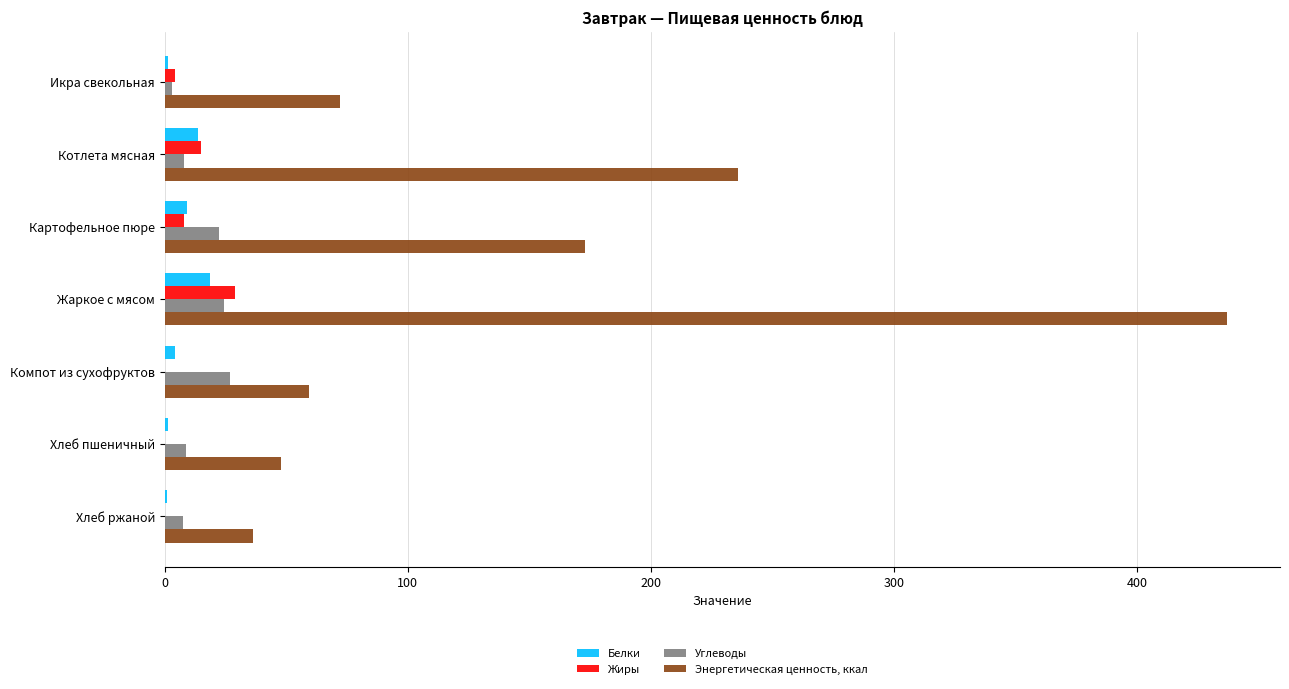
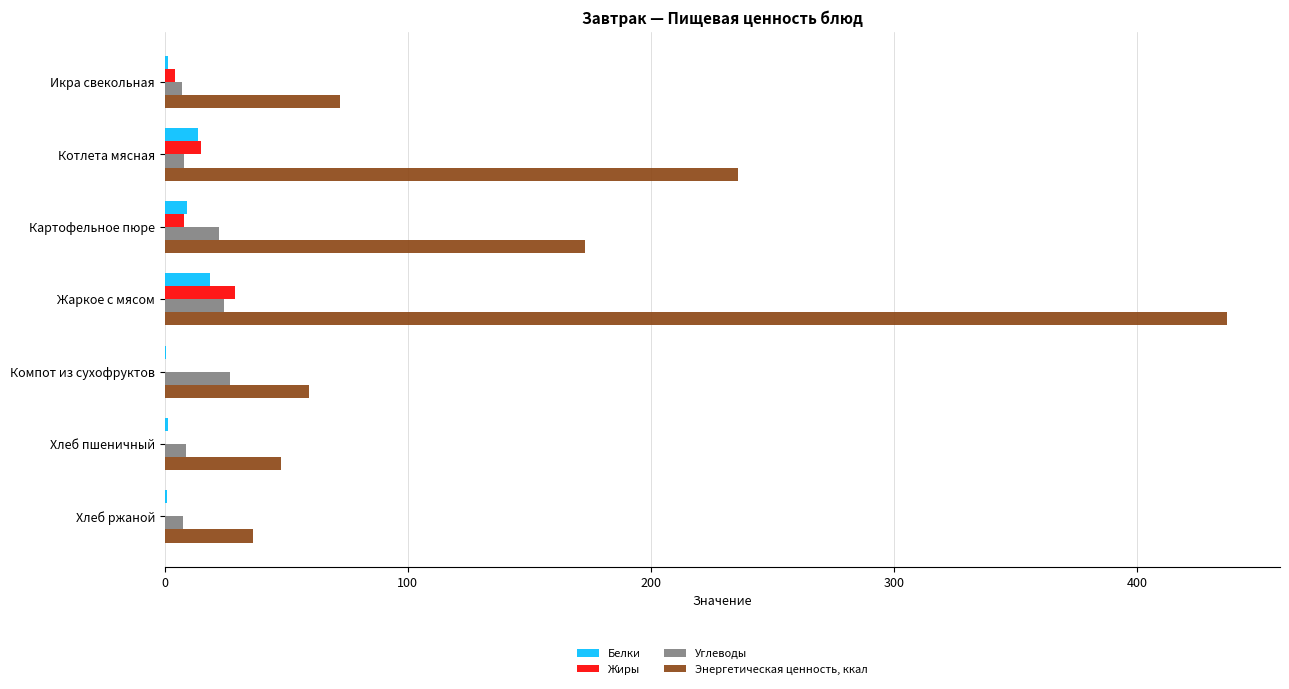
  {
    "Белки": {
      "Икра свекольная": 1,
      "Котлета мясная": 14,
      "Картофельное пюре": 9,
      "Жаркое с мясом": 19,
-     "Компот из сухофруктов": 4,
+     "Компот из сухофруктов": 0,
      "Хлеб пшеничный": 1,
      "Хлеб ржаной": 1
    },
    "Жиры": {
      "Икра свекольная": 4,
      "Котлета мясная": 15,
      "Картофельное пюре": 8,
      "Жаркое с мясом": 29,
      "Компот из сухофруктов": 0
    },
    "Углеводы": {
-     "Икра свекольная": 3,
+     "Икра свекольная": 7,
      "Котлета мясная": 8,
      "Картофельное пюре": 22,
      "Жаркое с мясом": 25,
      "Компот из сухофруктов": 27,
      "Хлеб пшеничный": 9,
      "Хлеб ржаной": 7
    },
    "Энергетическая ценность, ккал": {
      "Икра свекольная": 72,
      "Котлета мясная": 236,
      "Картофельное пюре": 173,
      "Жаркое с мясом": 437,
      "Компот из сухофруктов": 59,
      "Хлеб пшеничный": 48,
      "Хлеб ржаной": 36
    }
  }
